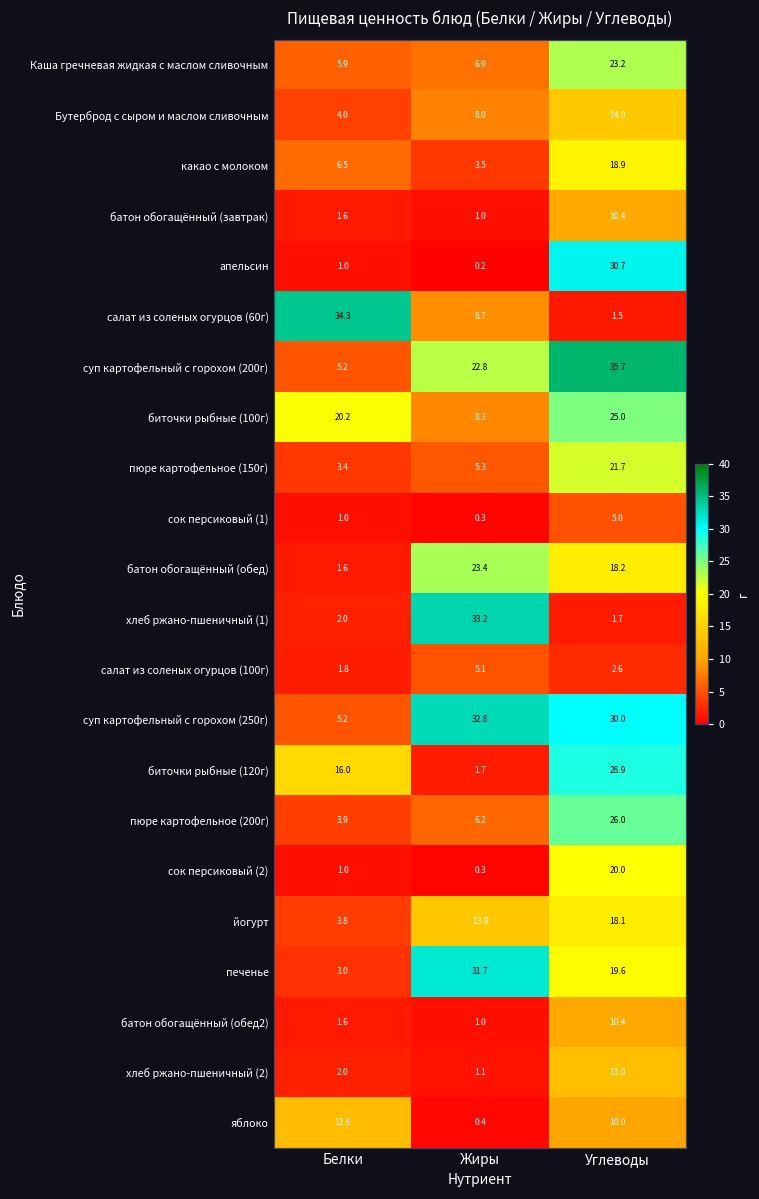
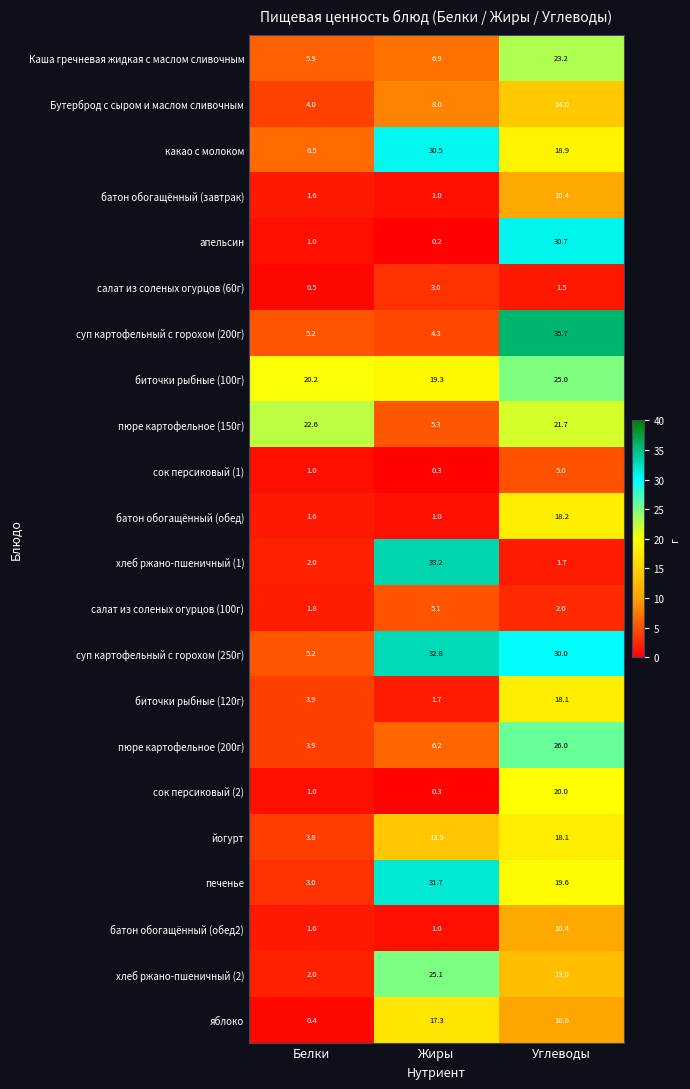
  {
    "Каша гречневая жидкая с маслом сливочным": {
      "Белки": 5.9,
      "Жиры": 6.9,
      "Углеводы": 23.2
    },
    "Бутерброд с сыром и маслом сливочным": {
      "Белки": 4.0,
      "Жиры": 8.0,
      "Углеводы": 14.0
    },
    "какао с молоком": {
      "Белки": 6.5,
-     "Жиры": 3.5,
+     "Жиры": 30.5,
      "Углеводы": 18.9
    },
    "батон обогащённый (завтрак)": {
      "Белки": 1.6,
      "Жиры": 1.0,
      "Углеводы": 10.4
    },
    "апельсин": {
      "Белки": 1.0,
      "Жиры": 0.2,
      "Углеводы": 30.7
    },
    "салат из соленых огурцов (60г)": {
-     "Белки": 34.3,
-     "Жиры": 8.7,
+     "Белки": 0.5,
+     "Жиры": 3.0,
      "Углеводы": 1.5
    },
    "суп картофельный с горохом (200г)": {
      "Белки": 5.2,
-     "Жиры": 22.8,
+     "Жиры": 4.3,
      "Углеводы": 35.7
    },
    "биточки рыбные (100г)": {
      "Белки": 20.2,
-     "Жиры": 8.3,
+     "Жиры": 19.3,
      "Углеводы": 25.0
    },
    "пюре картофельное (150г)": {
-     "Белки": 3.4,
+     "Белки": 22.6,
      "Жиры": 5.3,
      "Углеводы": 21.7
    },
    "сок персиковый (1)": {
      "Белки": 1.0,
      "Жиры": 0.3,
      "Углеводы": 5.0
    },
    "батон обогащённый (обед)": {
      "Белки": 1.6,
-     "Жиры": 23.4,
+     "Жиры": 1.0,
      "Углеводы": 18.2
    },
    "хлеб ржано-пшеничный (1)": {
      "Белки": 2.0,
      "Жиры": 33.2,
      "Углеводы": 1.7
    },
    "салат из соленых огурцов (100г)": {
      "Белки": 1.8,
      "Жиры": 5.1,
      "Углеводы": 2.6
    },
    "суп картофельный с горохом (250г)": {
      "Белки": 5.2,
      "Жиры": 32.8,
      "Углеводы": 30.0
    },
    "биточки рыбные (120г)": {
-     "Белки": 16.0,
+     "Белки": 3.9,
      "Жиры": 1.7,
-     "Углеводы": 28.9
+     "Углеводы": 18.1
    },
    "пюре картофельное (200г)": {
      "Белки": 3.9,
      "Жиры": 6.2,
      "Углеводы": 26.0
    },
    "сок персиковый (2)": {
      "Белки": 1.0,
      "Жиры": 0.3,
      "Углеводы": 20.0
    },
    "йогурт": {
      "Белки": 3.8,
      "Жиры": 13.9,
      "Углеводы": 18.1
    },
    "печенье": {
      "Белки": 3.0,
      "Жиры": 31.7,
      "Углеводы": 19.6
    },
    "батон обогащённый (обед2)": {
      "Белки": 1.6,
      "Жиры": 1.0,
      "Углеводы": 10.4
    },
    "хлеб ржано-пшеничный (2)": {
      "Белки": 2.0,
-     "Жиры": 1.1,
+     "Жиры": 25.1,
      "Углеводы": 13.0
    },
    "яблоко": {
-     "Белки": 12.6,
-     "Жиры": 0.4,
+     "Белки": 0.4,
+     "Жиры": 17.3,
      "Углеводы": 10.0
    }
  }
